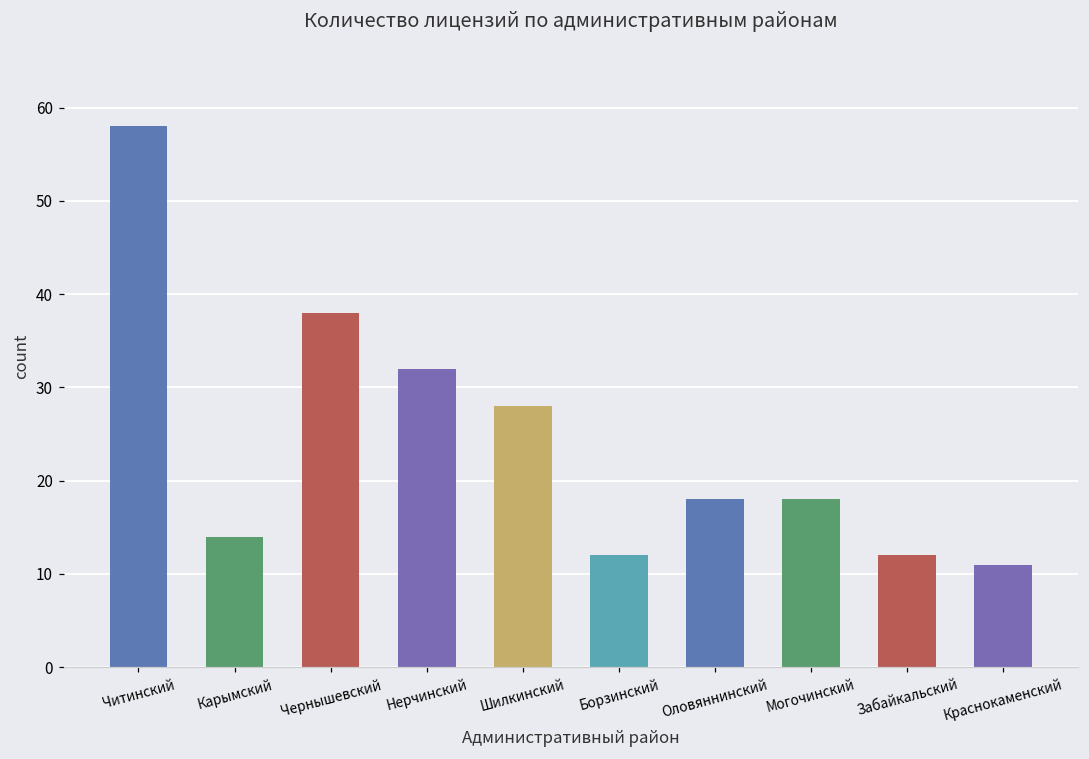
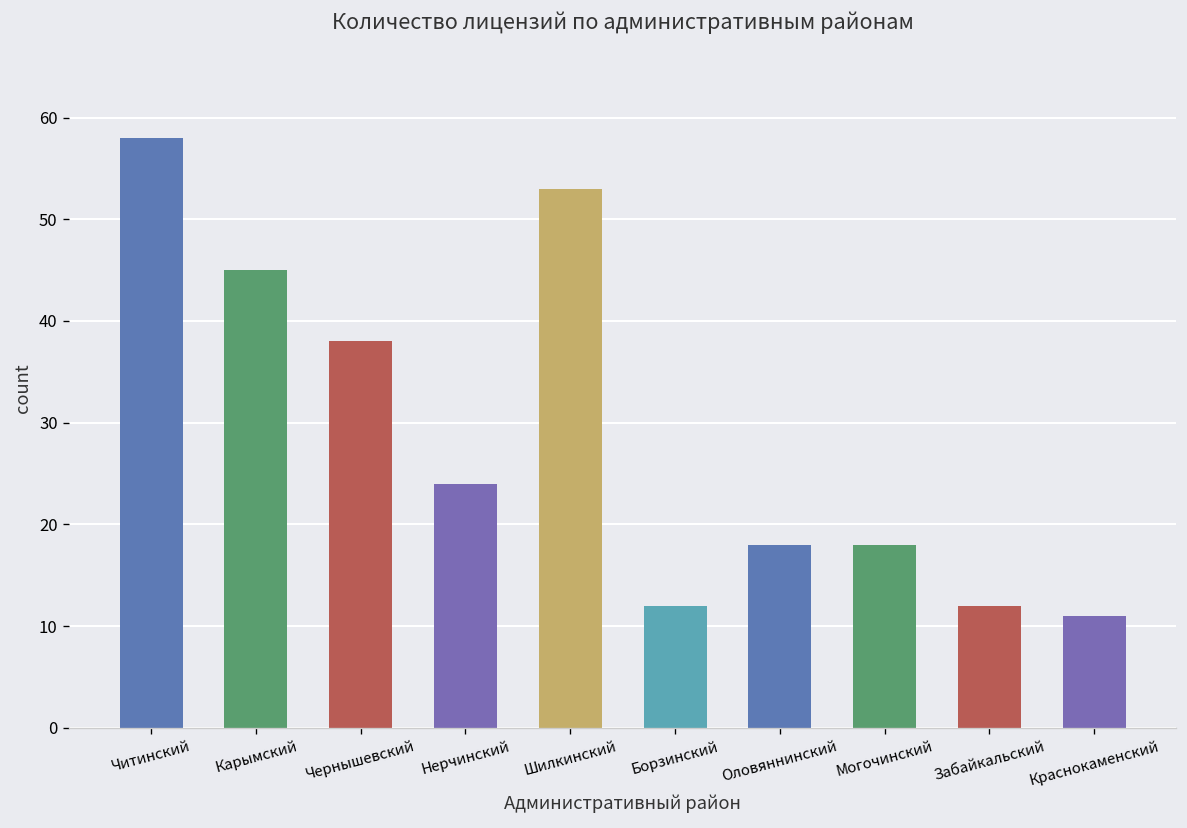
  {
    "Читинский": 58,
-   "Карымский": 14,
+   "Карымский": 45,
    "Чернышевский": 38,
-   "Нерчинский": 32,
-   "Шилкинский": 28,
+   "Нерчинский": 24,
+   "Шилкинский": 53,
    "Борзинский": 12,
    "Оловяннинский": 18,
    "Могочинский": 18,
    "Забайкальский": 12,
    "Краснокаменский": 11
  }
